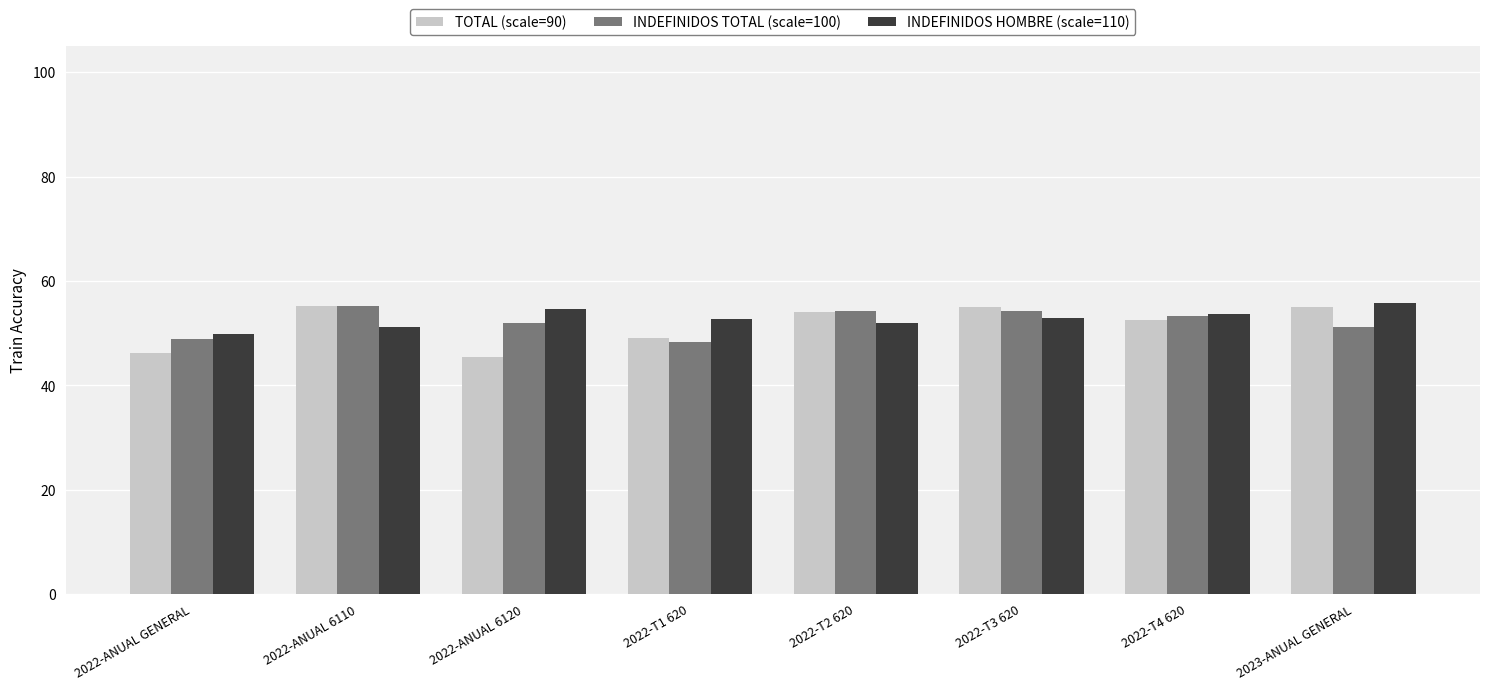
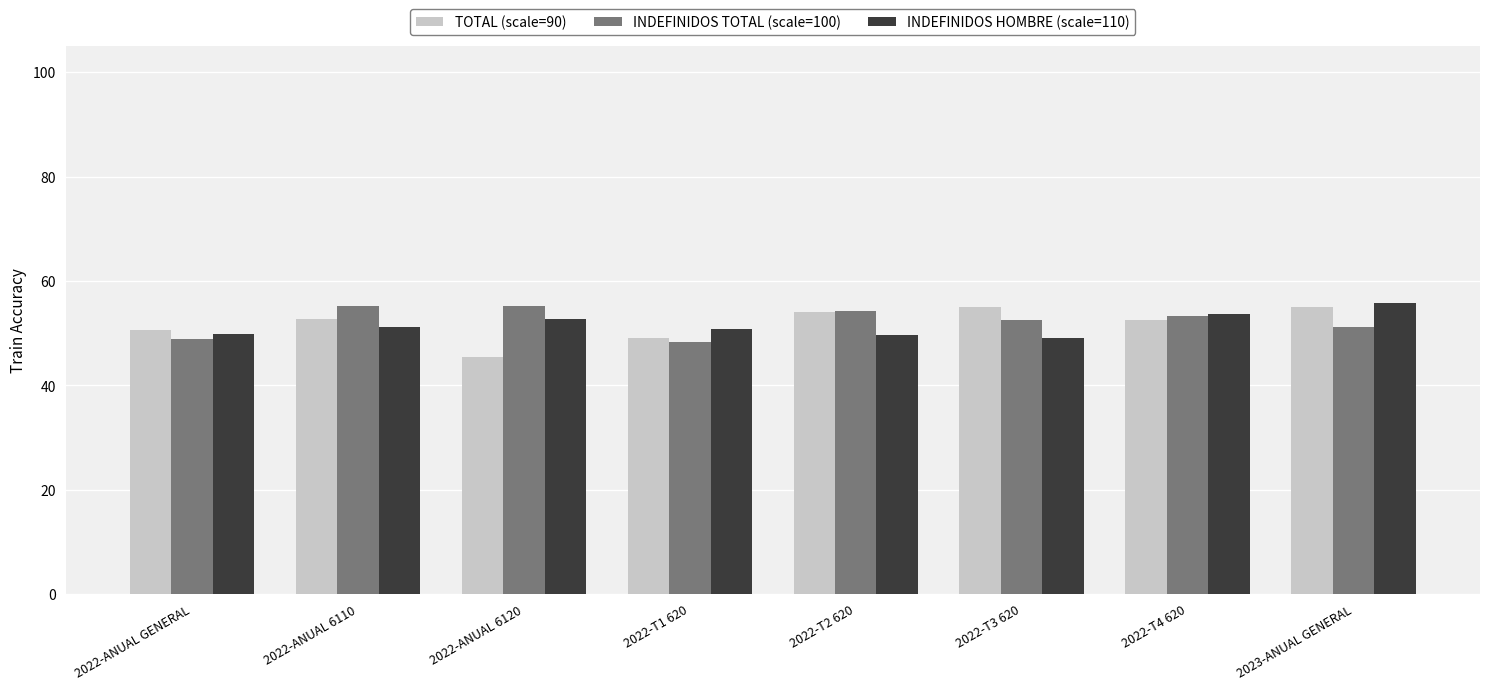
  {
    "TOTAL (scale=90)": {
-     "2022-ANUAL GENERAL": 46,
-     "2022-ANUAL 6110": 55,
+     "2022-ANUAL GENERAL": 51,
+     "2022-ANUAL 6110": 53,
      "2022-ANUAL 6120": 45,
      "2022-T1 620": 49,
      "2022-T2 620": 54,
      "2022-T3 620": 55,
      "2022-T4 620": 52,
      "2023-ANUAL GENERAL": 55
    },
    "INDEFINIDOS TOTAL (scale=100)": {
      "2022-ANUAL GENERAL": 49,
      "2022-ANUAL 6110": 55,
-     "2022-ANUAL 6120": 52,
+     "2022-ANUAL 6120": 55,
      "2022-T1 620": 48,
      "2022-T2 620": 54,
-     "2022-T3 620": 54,
+     "2022-T3 620": 53,
      "2022-T4 620": 53,
      "2023-ANUAL GENERAL": 51
    },
    "INDEFINIDOS HOMBRE (scale=110)": {
      "2022-ANUAL GENERAL": 50,
      "2022-ANUAL 6110": 51,
-     "2022-ANUAL 6120": 55,
-     "2022-T1 620": 53,
-     "2022-T2 620": 52,
-     "2022-T3 620": 53,
+     "2022-ANUAL 6120": 53,
+     "2022-T1 620": 51,
+     "2022-T2 620": 50,
+     "2022-T3 620": 49,
      "2022-T4 620": 54,
      "2023-ANUAL GENERAL": 56
    }
  }
